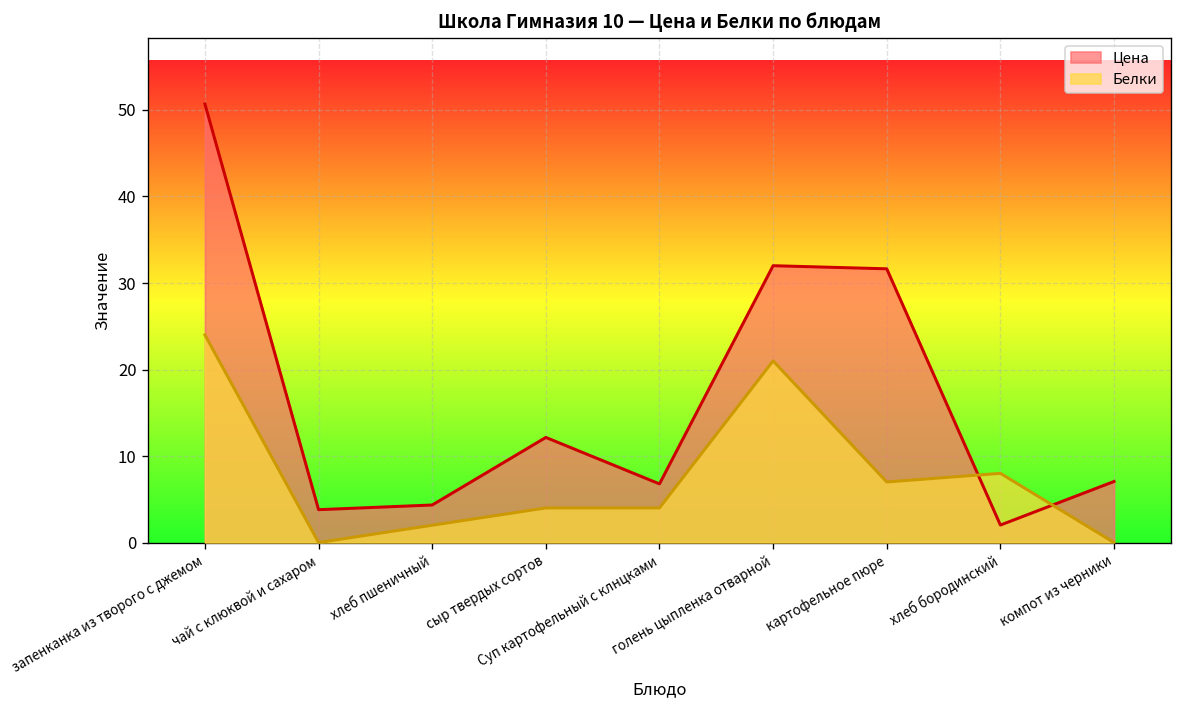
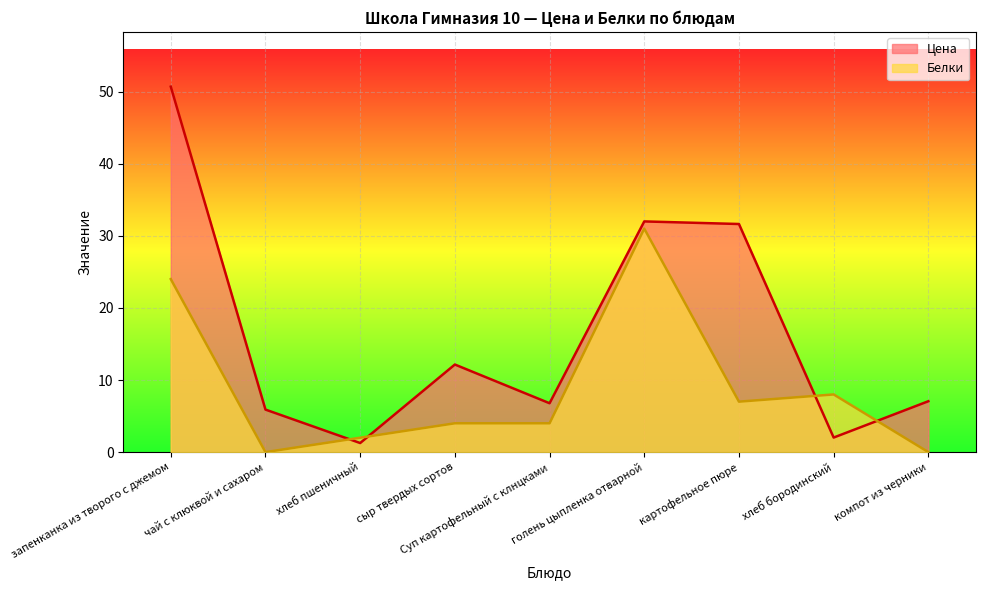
  {
    "Цена": {
      "запенканка из творого с джемом": 51,
-     "чай с клюквой и сахаром": 4,
-     "хлеб пшеничный": 4,
+     "чай с клюквой и сахаром": 6,
+     "хлеб пшеничный": 1,
      "сыр твердых сортов": 12,
      "Суп картофельный с клнцками": 7,
      "голень цыпленка отварной": 32,
      "картофельное пюре": 32,
      "хлеб бородинский": 2,
      "компот из черники": 7
    },
    "Белки": {
      "запенканка из творого с джемом": 24,
      "чай с клюквой и сахаром": 0,
      "хлеб пшеничный": 2,
      "сыр твердых сортов": 4,
      "Суп картофельный с клнцками": 4,
-     "голень цыпленка отварной": 21,
+     "голень цыпленка отварной": 31,
      "картофельное пюре": 7,
      "хлеб бородинский": 8,
      "компот из черники": 0
    }
  }
